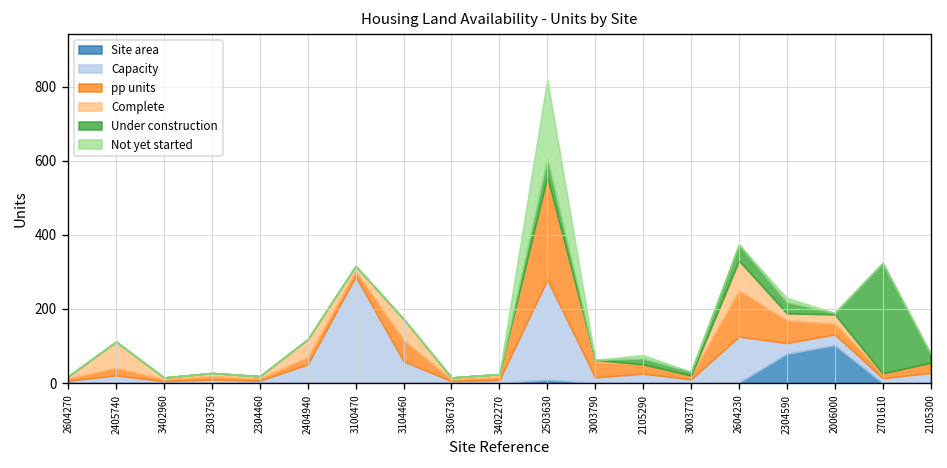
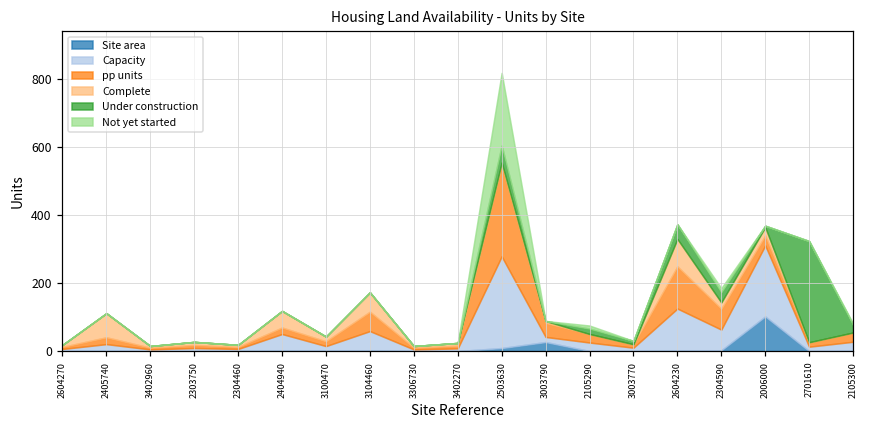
  {
    "Site area": {
      "2503630": 10,
-     "3003790": 0,
-     "2304590": 80,
+     "3003790": 30,
+     "2304590": 0,
      "2006000": 100
    },
    "Capacity": {
      "2405740": 20,
      "2303750": 10,
      "2404940": 50,
-     "3100470": 290,
+     "3100470": 10,
      "3104460": 60,
      "2503630": 270,
      "3003790": 20,
      "2105290": 30,
      "3003770": 10,
      "2604230": 120,
-     "2304590": 30,
-     "2006000": 30,
+     "2304590": 60,
+     "2006000": 210,
      "2701610": 10,
      "2105300": 30
    },
    "pp units": {
      "2405740": 20,
      "2303750": 10,
      "2404940": 20,
      "3100470": 10,
      "3104460": 60,
      "2604230": 120,
      "2304590": 60,
      "2006000": 30
    },
    "Complete": {
      "2604230": 80,
      "2304590": 20
    },
    "Under construction": {
      "2503630": 50,
      "2105290": 20,
      "2304590": 30
    },
    "Not yet started": {
      "2503630": 210,
      "2105290": 10,
      "2304590": 10
    }
  }
